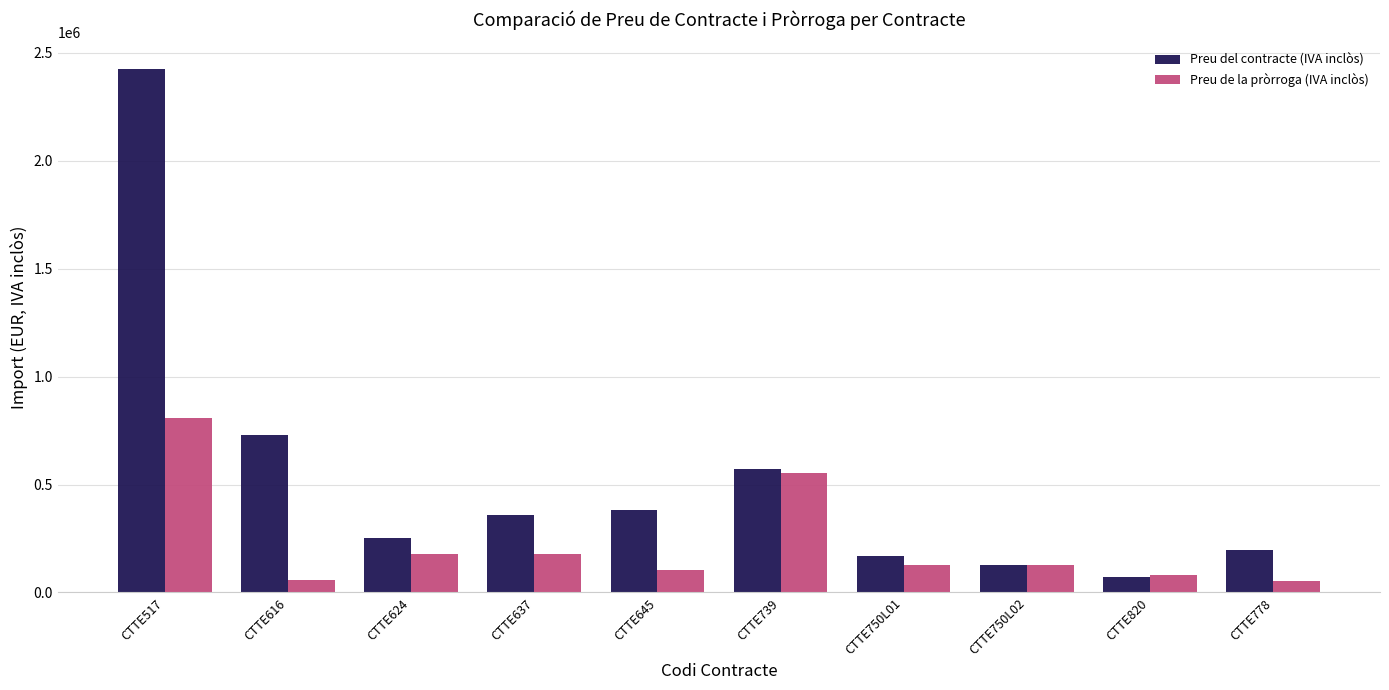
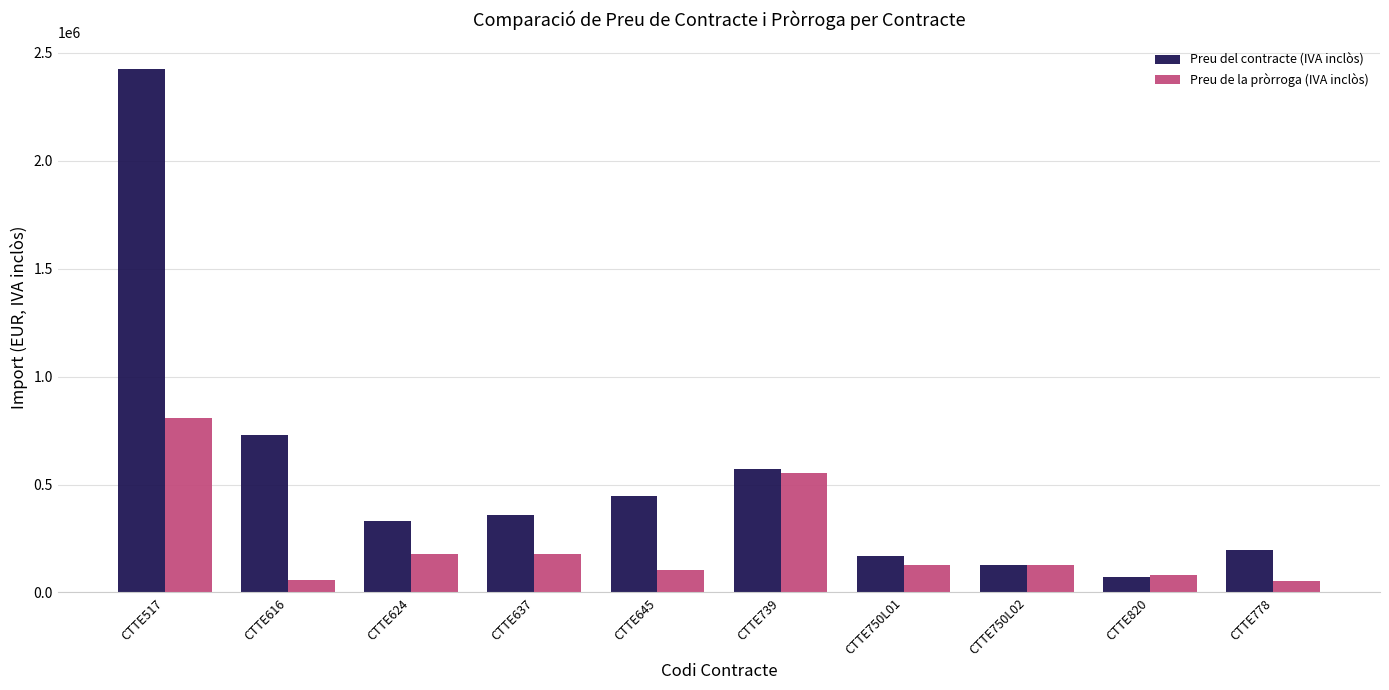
  {
    "Preu del contracte (IVA inclòs)": {
      "CTTE517": 2430000,
      "CTTE616": 730000,
-     "CTTE624": 250000,
+     "CTTE624": 330000,
      "CTTE637": 360000,
-     "CTTE645": 380000,
+     "CTTE645": 450000,
      "CTTE739": 570000,
      "CTTE750L01": 170000,
      "CTTE750L02": 130000,
      "CTTE820": 70000,
      "CTTE778": 200000
    },
    "Preu de la pròrroga (IVA inclòs)": {
      "CTTE517": 810000,
      "CTTE616": 60000,
      "CTTE624": 180000,
      "CTTE637": 180000,
      "CTTE645": 110000,
      "CTTE739": 550000,
      "CTTE750L01": 130000,
      "CTTE750L02": 130000,
      "CTTE820": 80000,
      "CTTE778": 50000
    }
  }
